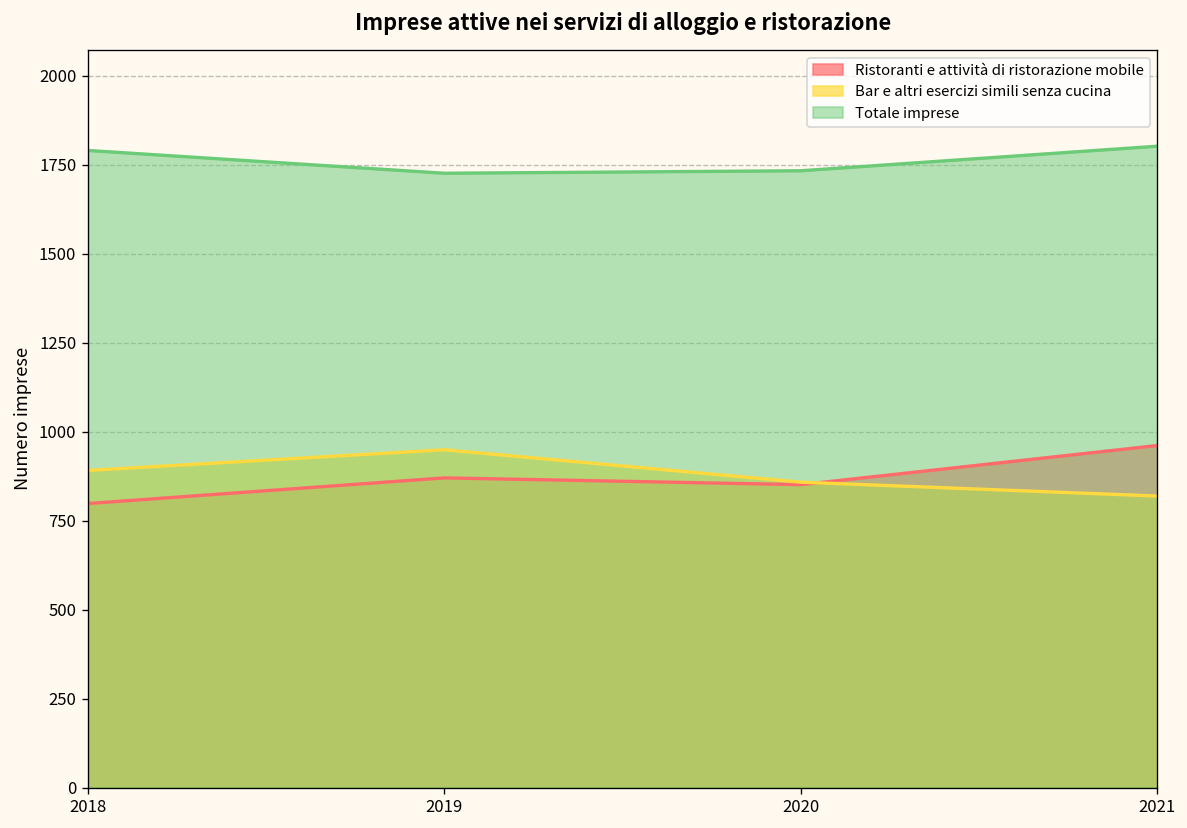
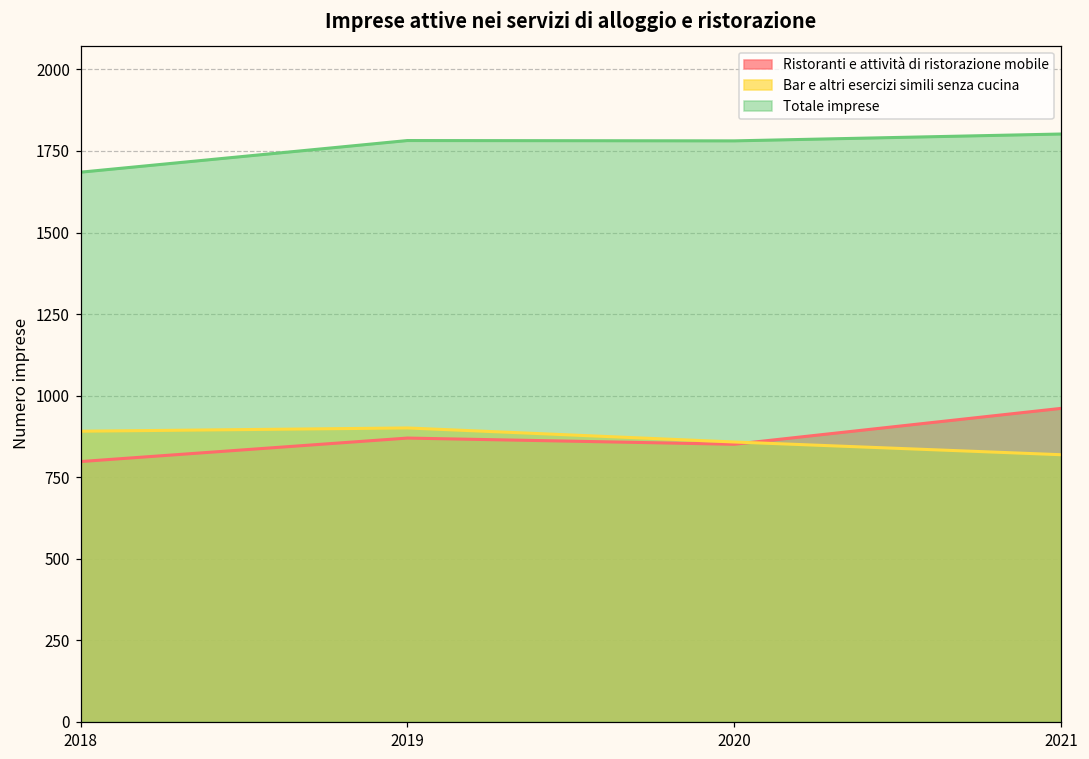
  {
    "Ristoranti e attività di ristorazione mobile": {
      "2018": 800,
      "2019": 870,
      "2021": 960
    },
    "Bar e altri esercizi simili senza cucina": {
      "2018": 890,
-     "2019": 950,
+     "2019": 900,
      "2021": 820
    },
    "Totale imprese": {
-     "2018": 1790,
-     "2019": 1730,
-     "2020": 1730,
+     "2018": 1690,
+     "2019": 1780,
+     "2020": 1780,
      "2021": 1800
    }
  }
